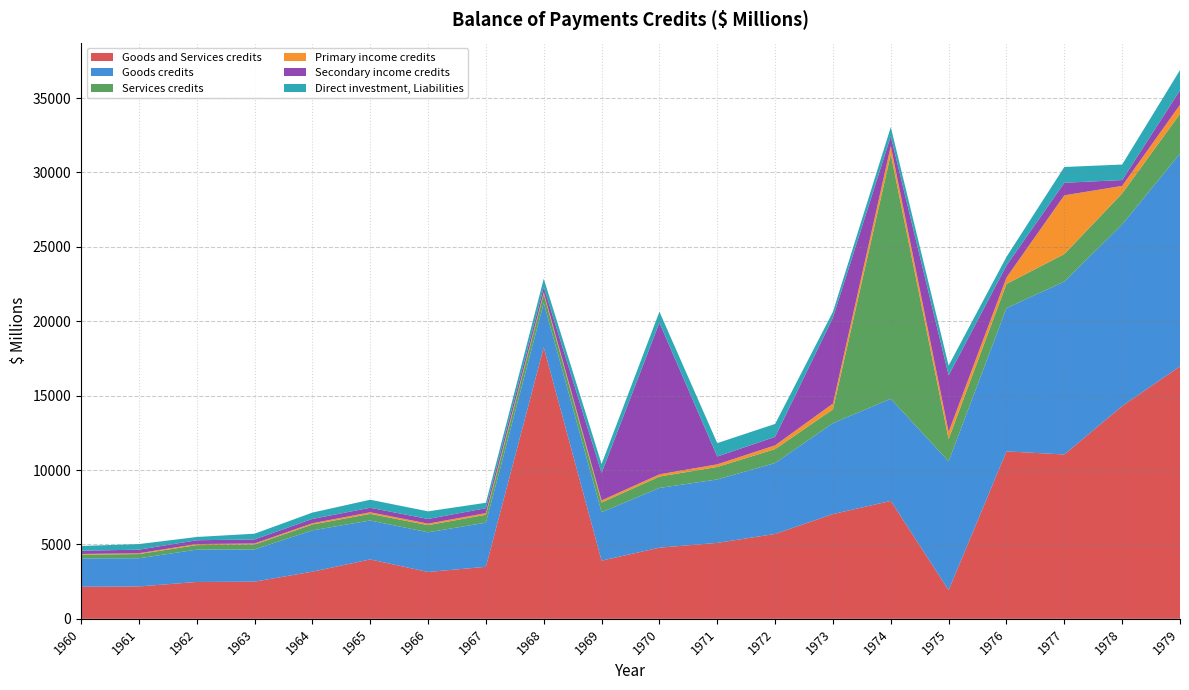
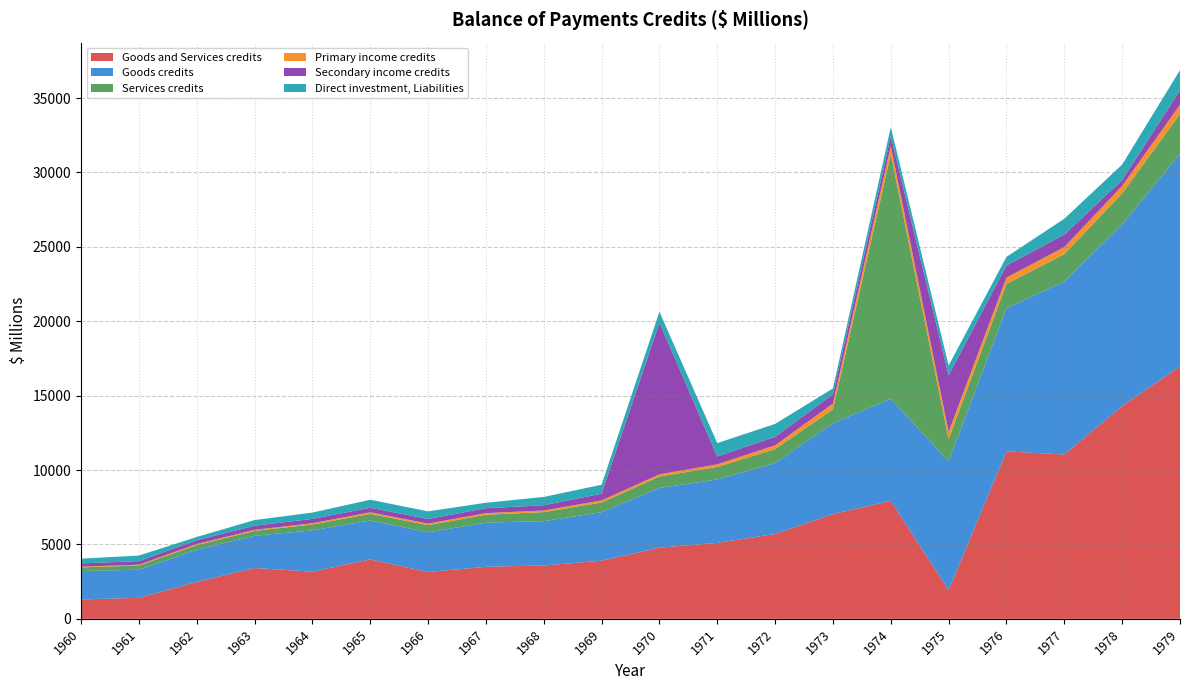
  {
    "Goods and Services credits": {
-     "1960": 2200,
-     "1961": 2200,
+     "1960": 1300,
+     "1961": 1400,
      "1962": 2500,
-     "1963": 2500,
+     "1963": 3400,
      "1964": 3200,
      "1965": 4000,
      "1966": 3100,
      "1967": 3500,
-     "1968": 18200,
+     "1968": 3600,
      "1969": 3900,
      "1970": 4800,
      "1971": 5100,
      "1972": 5700,
      "1973": 7000,
      "1974": 7900,
      "1975": 1900,
      "1976": 11300,
      "1977": 11000,
      "1978": 14300,
      "1979": 17000
    },
    "Services credits": {
      "1971": 800,
      "1972": 900,
      "1973": 900,
      "1974": 16400,
      "1975": 1500,
      "1976": 1600,
      "1977": 1900,
      "1978": 2100,
      "1979": 2700
    },
    "Primary income credits": {
      "1971": 200,
      "1972": 300,
      "1973": 400,
      "1974": 600,
      "1975": 500,
      "1976": 400,
-     "1977": 3900,
+     "1977": 500,
      "1978": 500,
      "1979": 600
    },
    "Secondary income credits": {
      "1960": 200,
      "1961": 200,
      "1962": 300,
      "1963": 300,
      "1964": 300,
      "1965": 300,
      "1966": 300,
      "1967": 300,
      "1968": 400,
-     "1969": 1800,
+     "1969": 500,
      "1970": 10200,
      "1971": 500,
      "1972": 600,
-     "1973": 5800,
+     "1973": 600,
      "1974": 700,
      "1975": 3800,
      "1976": 800,
      "1977": 800,
      "1978": 400,
      "1979": 1000
    }
  }
